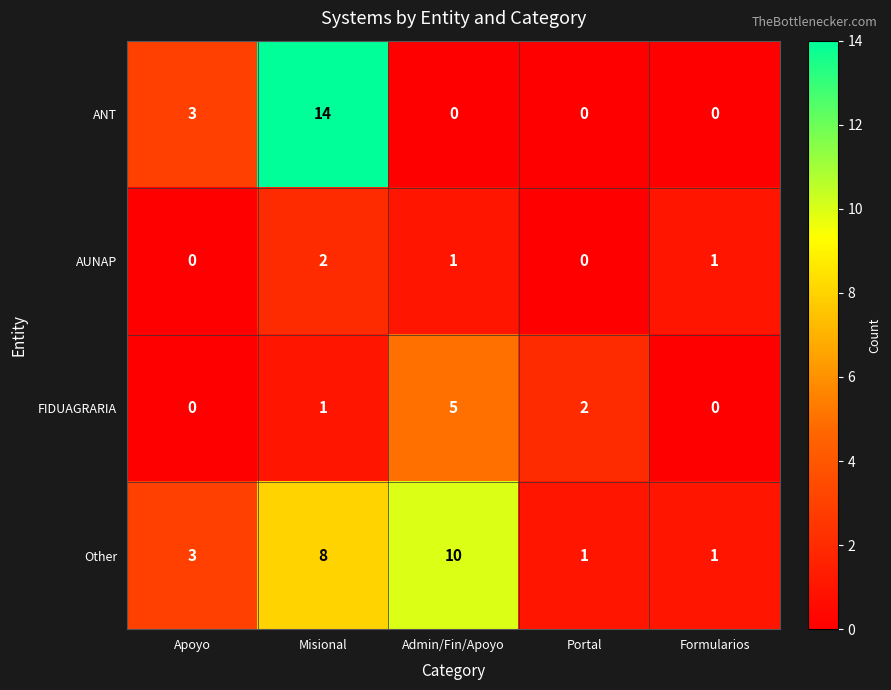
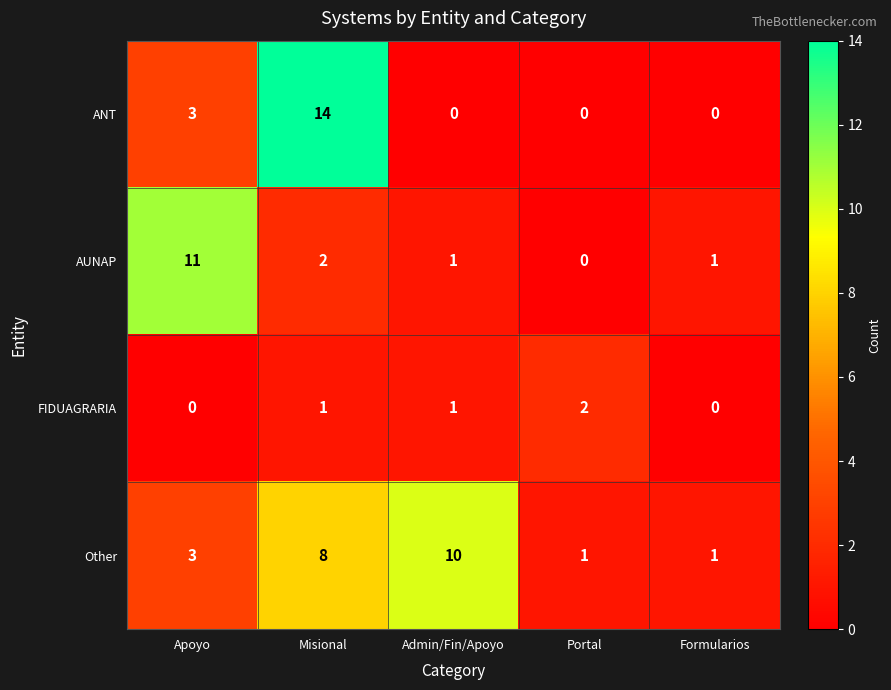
  {
    "ANT": {
      "Apoyo": 3,
      "Misional": 14,
      "Admin/Fin/Apoyo": 0,
      "Portal": 0,
      "Formularios": 0
    },
    "AUNAP": {
-     "Apoyo": 0,
+     "Apoyo": 11,
      "Misional": 2,
      "Admin/Fin/Apoyo": 1,
      "Portal": 0,
      "Formularios": 1
    },
    "FIDUAGRARIA": {
      "Apoyo": 0,
      "Misional": 1,
-     "Admin/Fin/Apoyo": 5,
+     "Admin/Fin/Apoyo": 1,
      "Portal": 2,
      "Formularios": 0
    },
    "Other": {
      "Apoyo": 3,
      "Misional": 8,
      "Admin/Fin/Apoyo": 10,
      "Portal": 1,
      "Formularios": 1
    }
  }
